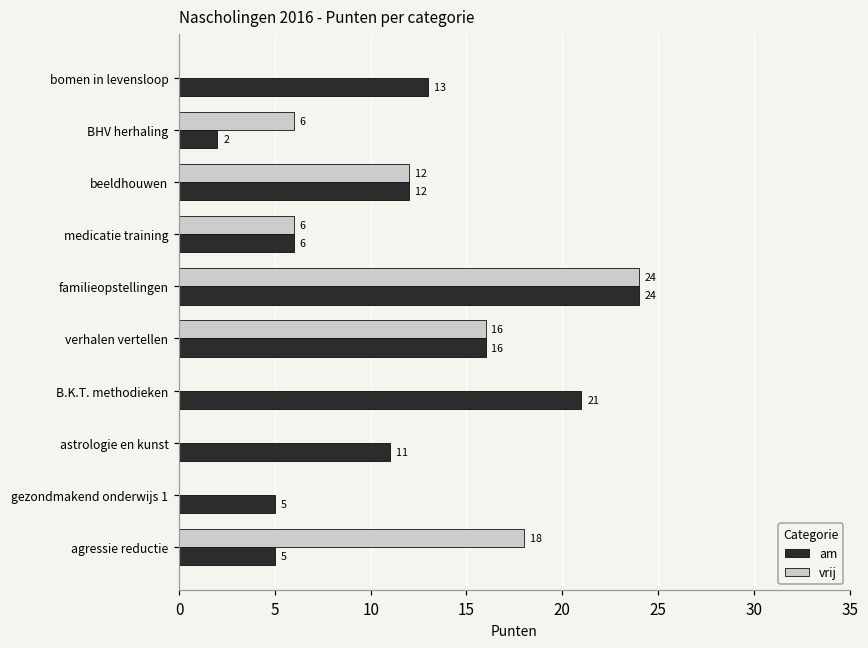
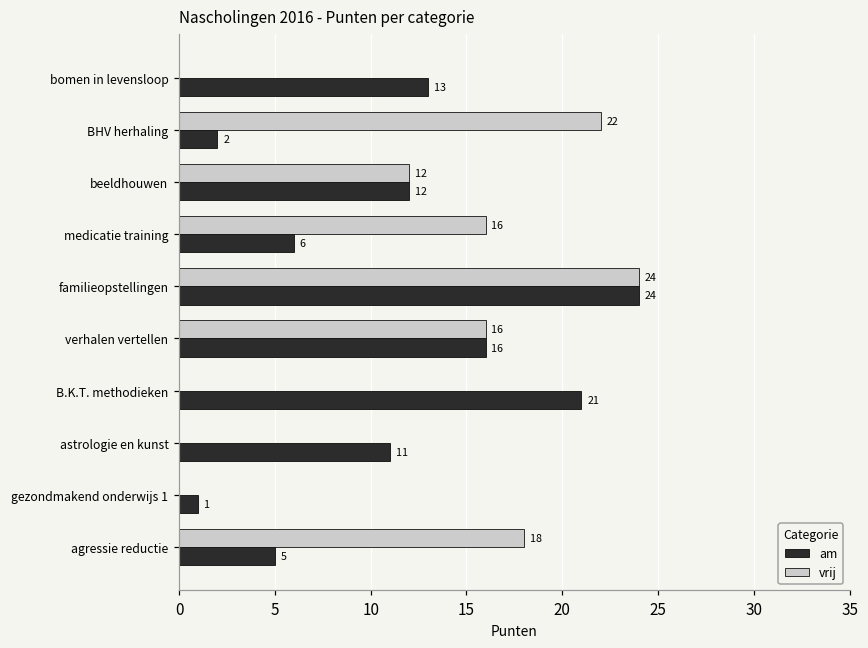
  {
    "am": {
      "bomen in levensloop": 13,
      "BHV herhaling": 2,
      "beeldhouwen": 12,
      "medicatie training": 6,
      "familieopstellingen": 24,
      "verhalen vertellen": 16,
      "B.K.T. methodieken": 21,
      "astrologie en kunst": 11,
-     "gezondmakend onderwijs 1": 5,
+     "gezondmakend onderwijs 1": 1,
      "agressie reductie": 5
    },
    "vrij": {
-     "BHV herhaling": 6,
+     "BHV herhaling": 22,
      "beeldhouwen": 12,
-     "medicatie training": 6,
+     "medicatie training": 16,
      "familieopstellingen": 24,
      "verhalen vertellen": 16,
      "agressie reductie": 18
    }
  }
